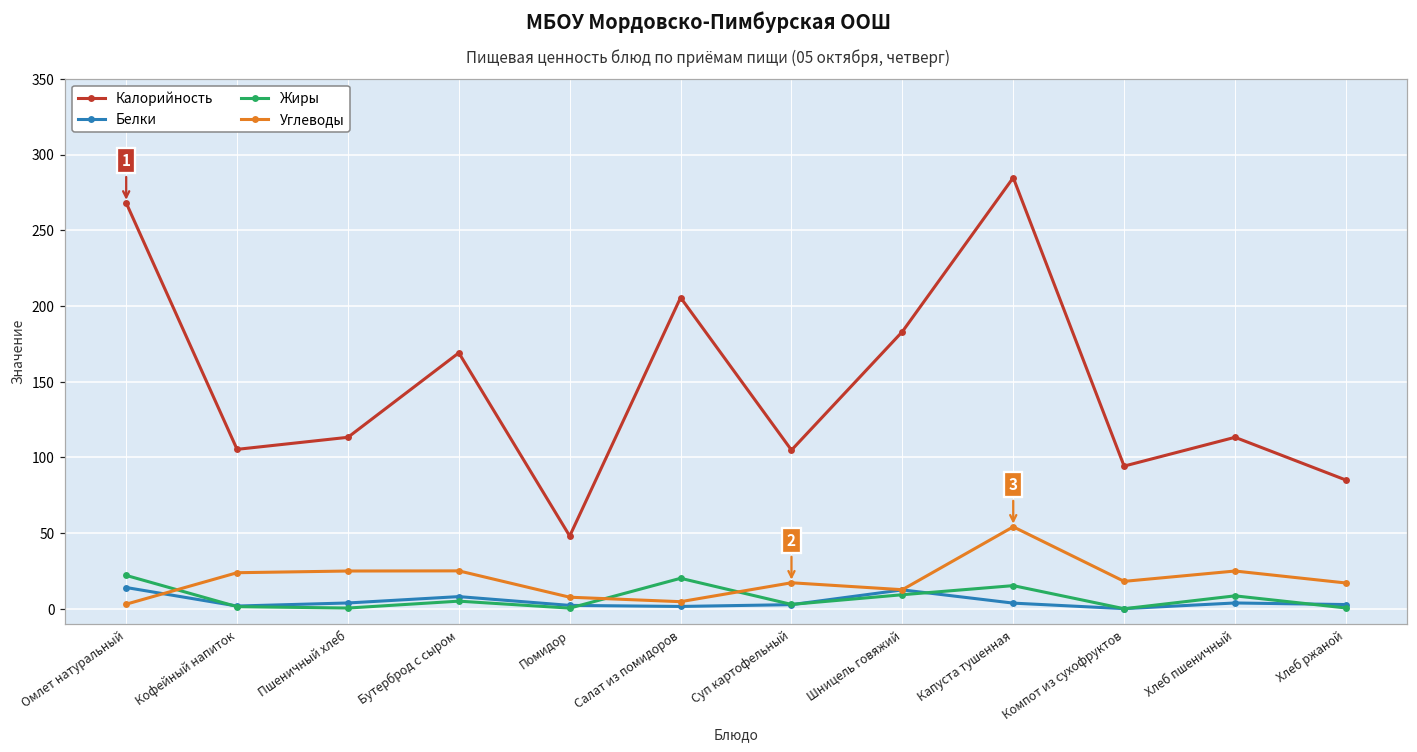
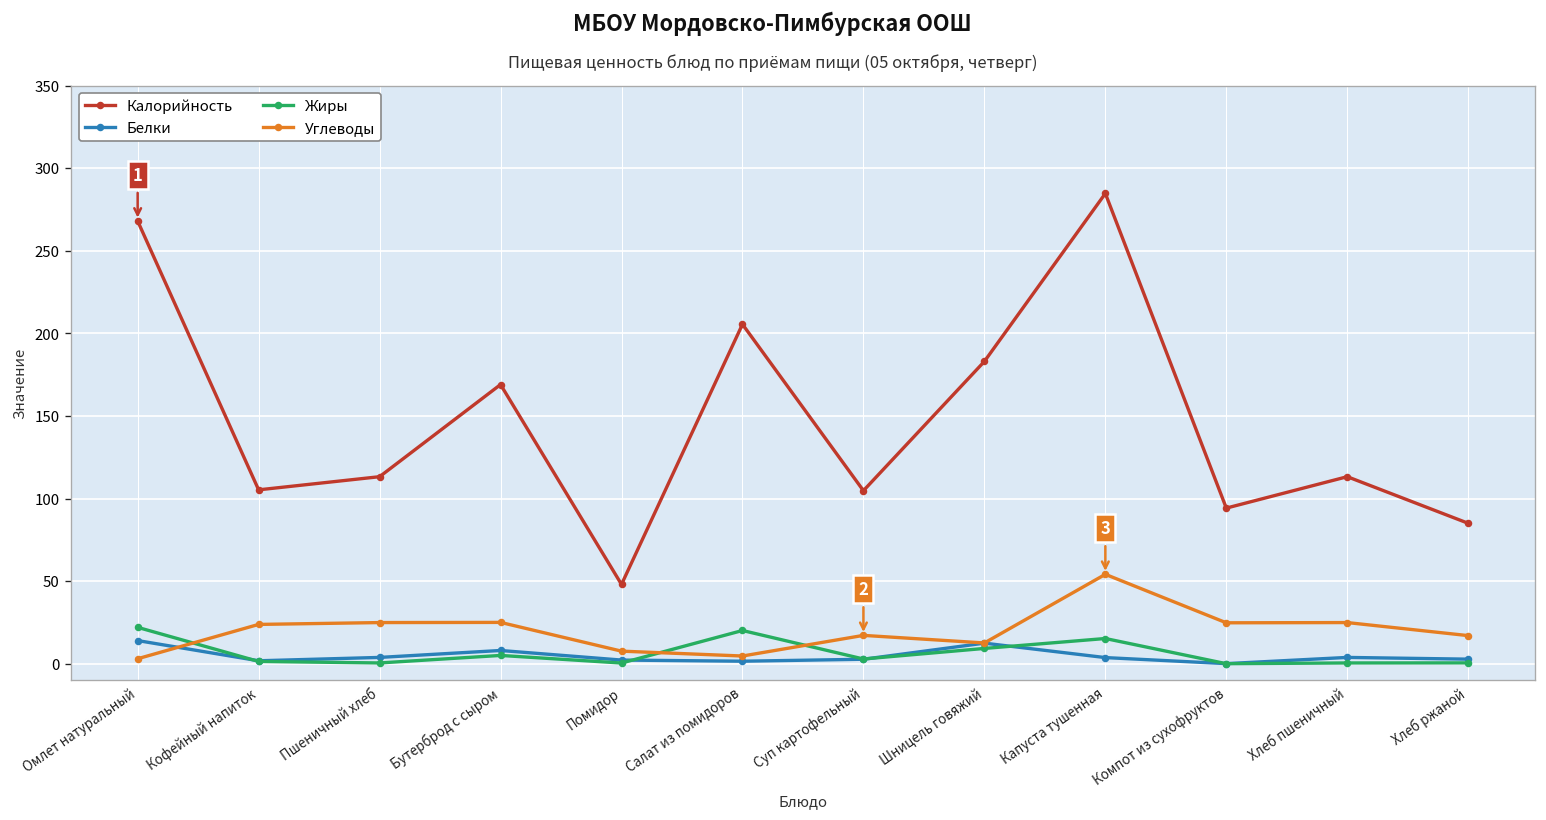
  {
    "Калорийность": {
      "Кофейный напиток": 105,
      "Пшеничный хлеб": 113,
      "Бутерброд с сыром": 169,
      "Помидор": 48,
      "Салат из помидоров": 206,
      "Суп картофельный": 105,
      "Шницель говяжий": 183,
      "Капуста тушенная": 285,
      "Компот из сухофруктов": 94,
      "Хлеб пшеничный": 113,
      "Хлеб ржаной": 85
    },
    "Белки": {
      "Омлет натуральный": 14,
      "Пшеничный хлеб": 4,
      "Бутерброд с сыром": 8,
      "Салат из помидоров": 2,
      "Капуста тушенная": 4,
      "Хлеб пшеничный": 4,
      "Хлеб ржаной": 3
    },
    "Жиры": {
      "Омлет натуральный": 22,
      "Пшеничный хлеб": 0,
      "Бутерброд с сыром": 5,
      "Салат из помидоров": 20,
      "Шницель говяжий": 9,
      "Капуста тушенная": 15,
-     "Хлеб пшеничный": 9,
+     "Хлеб пшеничный": 0,
      "Хлеб ржаной": 1
    },
    "Углеводы": {
      "Омлет натуральный": 3,
      "Кофейный напиток": 24,
      "Пшеничный хлеб": 25,
      "Бутерброд с сыром": 25,
      "Помидор": 8,
      "Салат из помидоров": 5,
-     "Компот из сухофруктов": 18,
+     "Компот из сухофруктов": 25,
      "Хлеб пшеничный": 25,
      "Хлеб ржаной": 17
    }
  }
